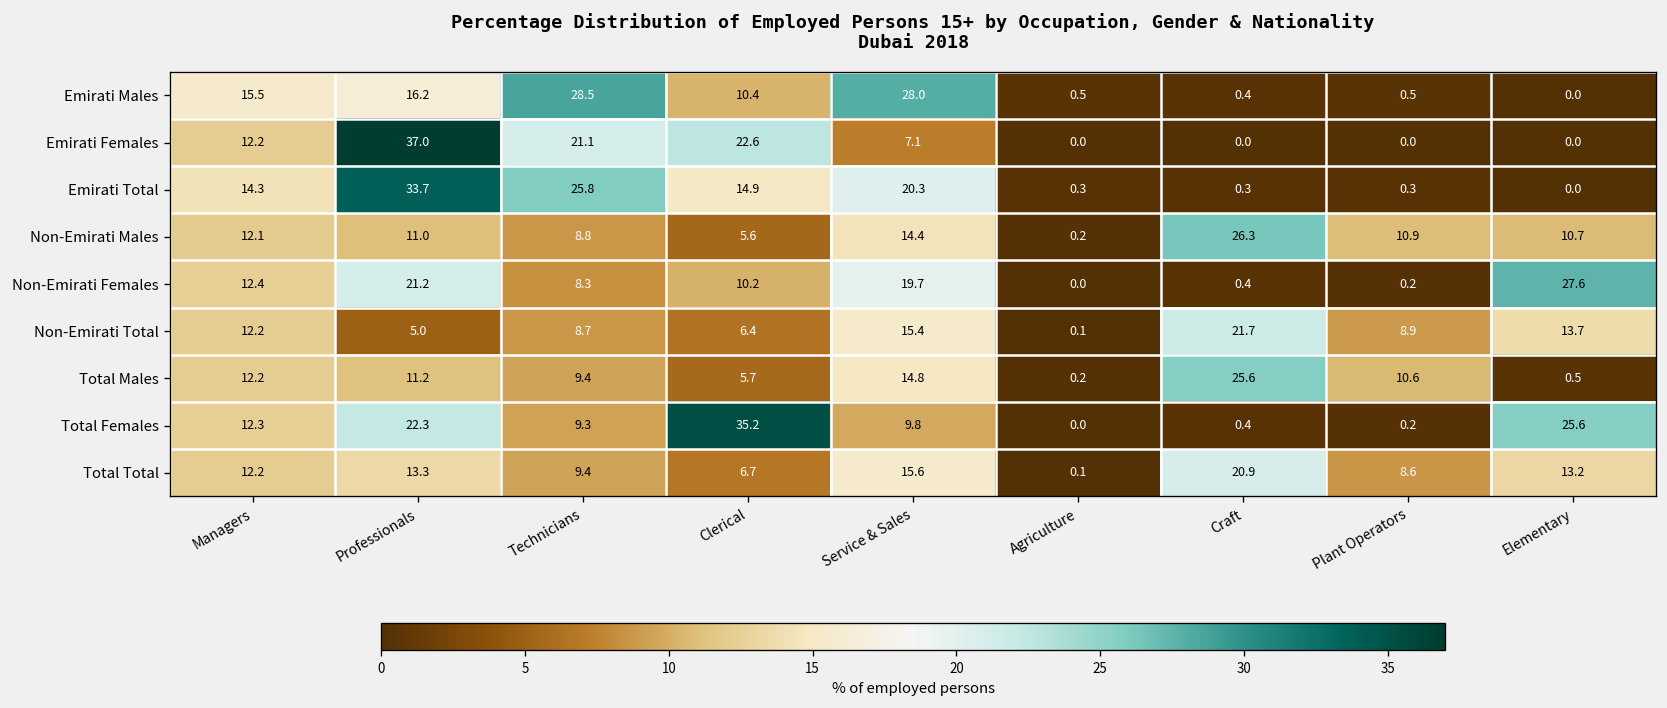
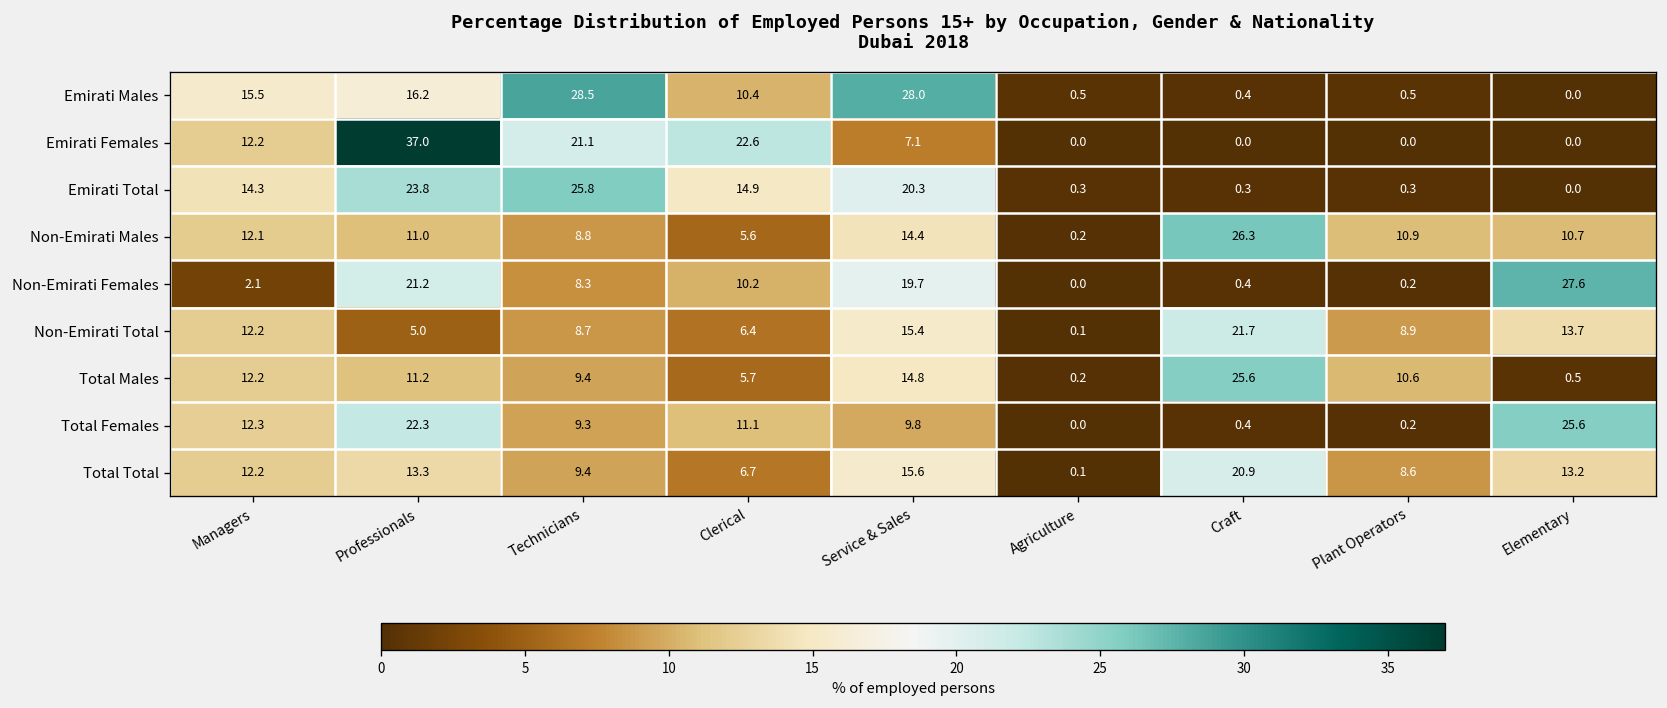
  {
    "Emirati Males": {
      "Managers": 15.5,
      "Professionals": 16.2,
      "Technicians": 28.5,
      "Clerical": 10.4,
      "Service & Sales": 28.0,
      "Agriculture": 0.5,
      "Craft": 0.4,
      "Plant Operators": 0.5,
      "Elementary": 0.0
    },
    "Emirati Females": {
      "Managers": 12.2,
      "Professionals": 37.0,
      "Technicians": 21.1,
      "Clerical": 22.6,
      "Service & Sales": 7.1,
      "Agriculture": 0.0,
      "Craft": 0.0,
      "Plant Operators": 0.0,
      "Elementary": 0.0
    },
    "Emirati Total": {
      "Managers": 14.3,
-     "Professionals": 33.7,
+     "Professionals": 23.8,
      "Technicians": 25.8,
      "Clerical": 14.9,
      "Service & Sales": 20.3,
      "Agriculture": 0.3,
      "Craft": 0.3,
      "Plant Operators": 0.3,
      "Elementary": 0.0
    },
    "Non-Emirati Males": {
      "Managers": 12.1,
      "Professionals": 11.0,
      "Technicians": 8.8,
      "Clerical": 5.6,
      "Service & Sales": 14.4,
      "Agriculture": 0.2,
      "Craft": 26.3,
      "Plant Operators": 10.9,
      "Elementary": 10.7
    },
    "Non-Emirati Females": {
-     "Managers": 12.4,
+     "Managers": 2.1,
      "Professionals": 21.2,
      "Technicians": 8.3,
      "Clerical": 10.2,
      "Service & Sales": 19.7,
      "Agriculture": 0.0,
      "Craft": 0.4,
      "Plant Operators": 0.2,
      "Elementary": 27.6
    },
    "Non-Emirati Total": {
      "Managers": 12.2,
      "Professionals": 5.0,
      "Technicians": 8.7,
      "Clerical": 6.4,
      "Service & Sales": 15.4,
      "Agriculture": 0.1,
      "Craft": 21.7,
      "Plant Operators": 8.9,
      "Elementary": 13.7
    },
    "Total Males": {
      "Managers": 12.2,
      "Professionals": 11.2,
      "Technicians": 9.4,
      "Clerical": 5.7,
      "Service & Sales": 14.8,
      "Agriculture": 0.2,
      "Craft": 25.6,
      "Plant Operators": 10.6,
      "Elementary": 0.5
    },
    "Total Females": {
      "Managers": 12.3,
      "Professionals": 22.3,
      "Technicians": 9.3,
-     "Clerical": 35.2,
+     "Clerical": 11.1,
      "Service & Sales": 9.8,
      "Agriculture": 0.0,
      "Craft": 0.4,
      "Plant Operators": 0.2,
      "Elementary": 25.6
    },
    "Total Total": {
      "Managers": 12.2,
      "Professionals": 13.3,
      "Technicians": 9.4,
      "Clerical": 6.7,
      "Service & Sales": 15.6,
      "Agriculture": 0.1,
      "Craft": 20.9,
      "Plant Operators": 8.6,
      "Elementary": 13.2
    }
  }
